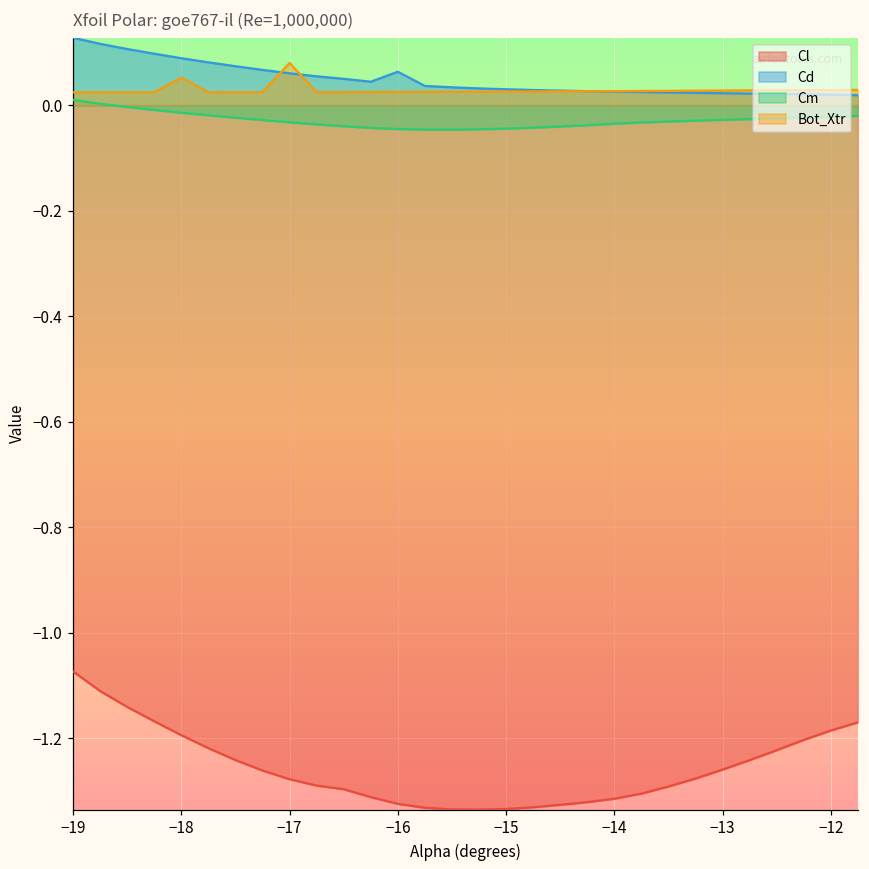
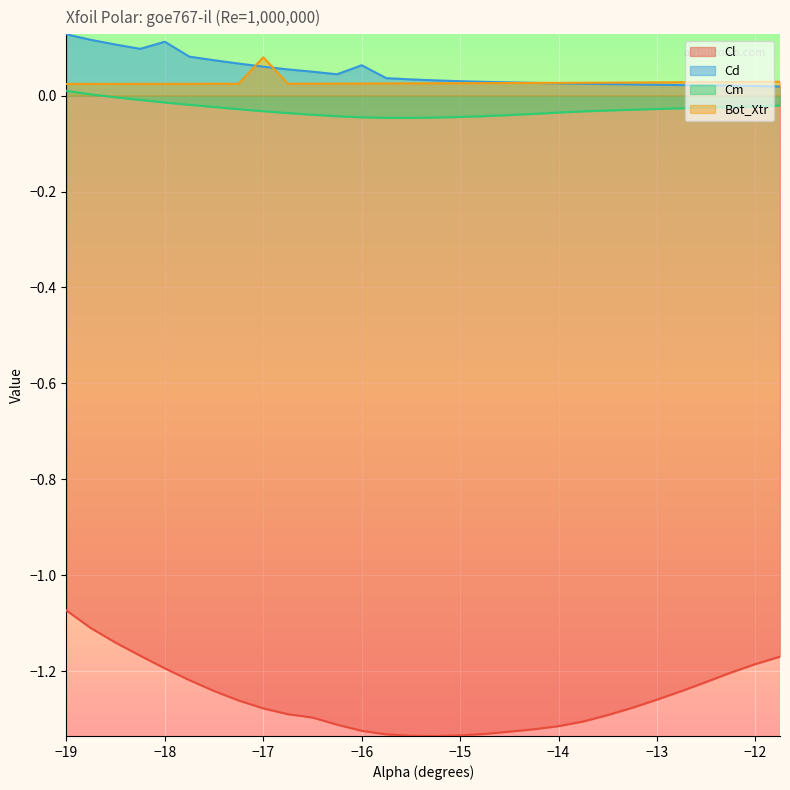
  {
    "Cd": {
      "−19": 0.13,
-     "−18": 0.09,
+     "−18": 0.11,
      "−17": 0.06,
      "−16": 0.06
    },
    "Bot_Xtr": {
      "−19": 0.02,
-     "−18": 0.05,
+     "−18": 0.02,
      "−17": 0.08,
      "−16": 0.03
    }
  }
